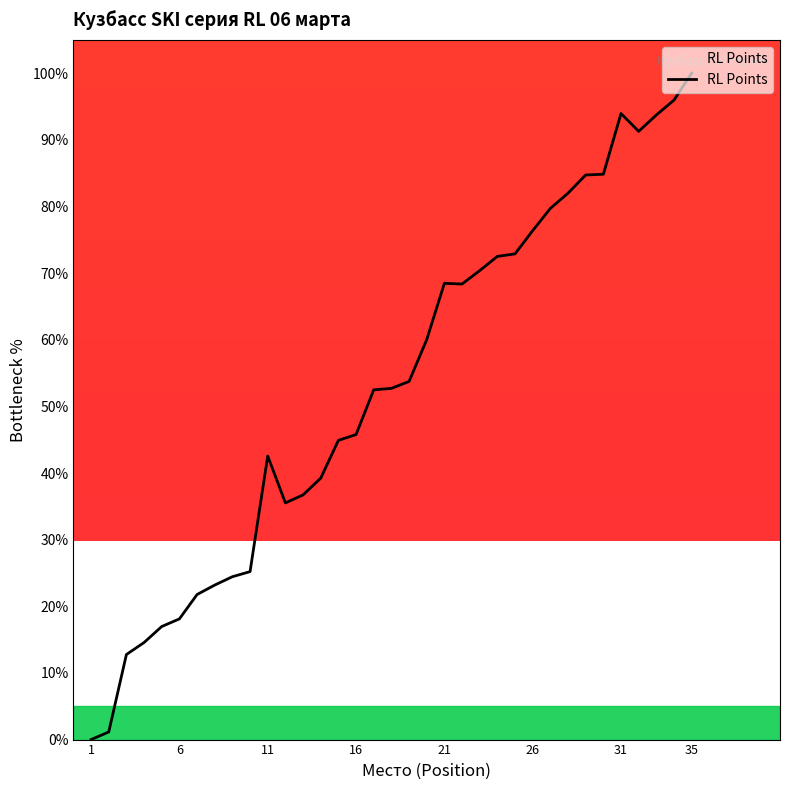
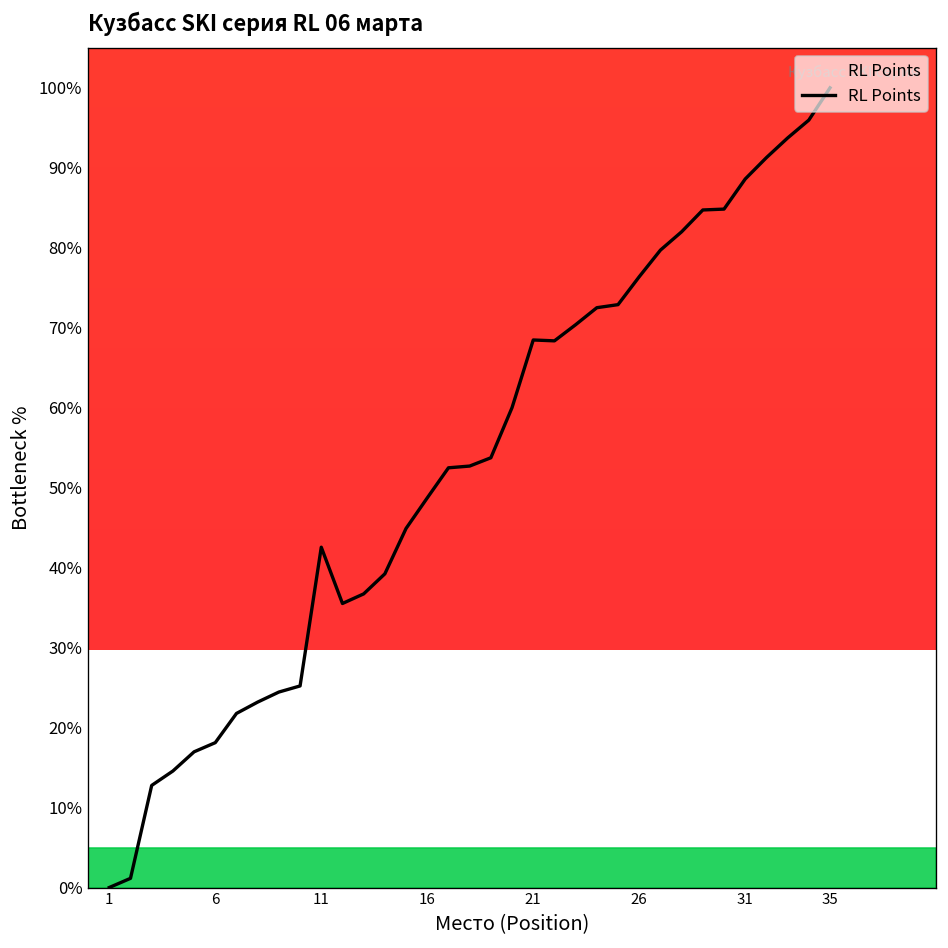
  {
    "6": "18%",
    "11": "43%",
-   "16": "46%",
+   "16": "49%",
    "21": "68%",
    "26": "76%",
-   "31": "94%"
+   "31": "89%"
  }
